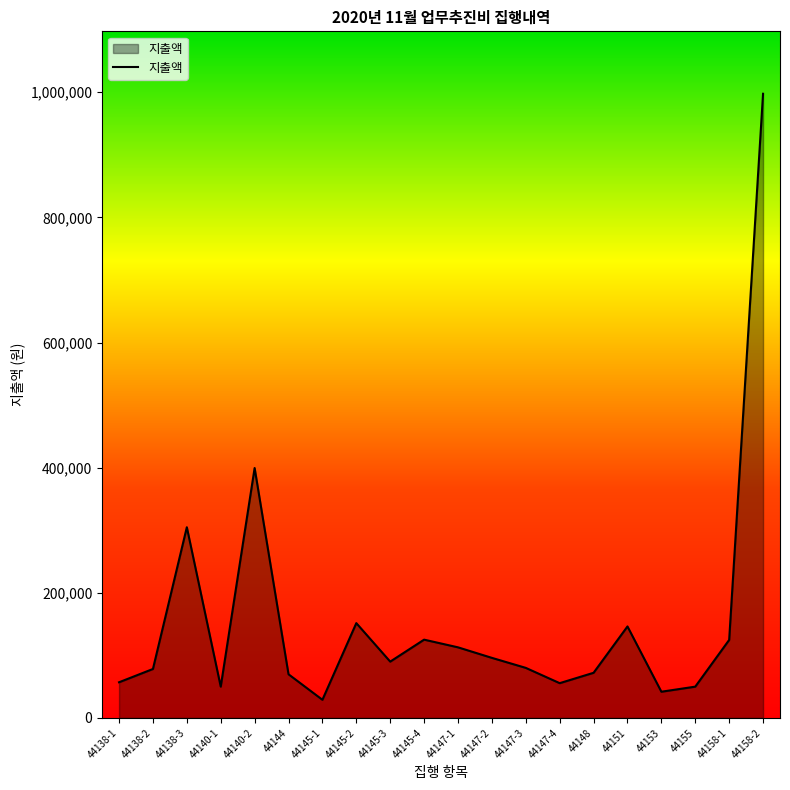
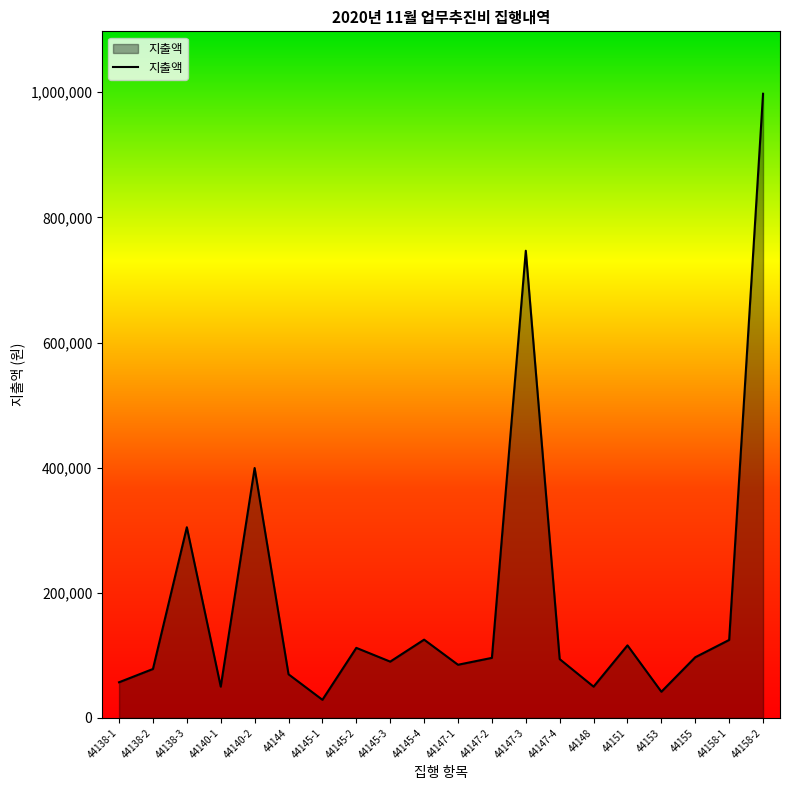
  {
    "44138-1": "60,000",
    "44138-2": "80,000",
    "44138-3": "300,000",
    "44140-1": "50,000",
    "44140-2": "400,000",
    "44144": "70,000",
    "44145-1": "30,000",
-   "44145-2": "150,000",
+   "44145-2": "110,000",
    "44145-3": "90,000",
    "44145-4": "130,000",
-   "44147-1": "110,000",
+   "44147-1": "90,000",
    "44147-2": "100,000",
-   "44147-3": "80,000",
-   "44147-4": "60,000",
-   "44148": "70,000",
-   "44151": "150,000",
+   "44147-3": "750,000",
+   "44147-4": "90,000",
+   "44148": "50,000",
+   "44151": "120,000",
    "44153": "40,000",
-   "44155": "50,000",
+   "44155": "100,000",
    "44158-1": "120,000",
    "44158-2": "1,000,000"
  }
